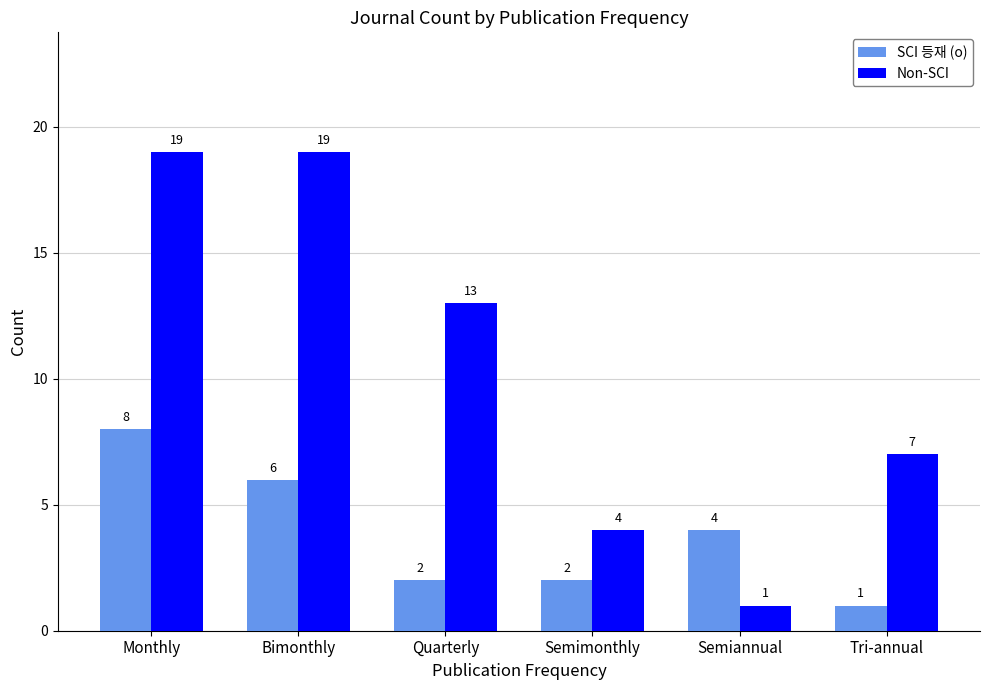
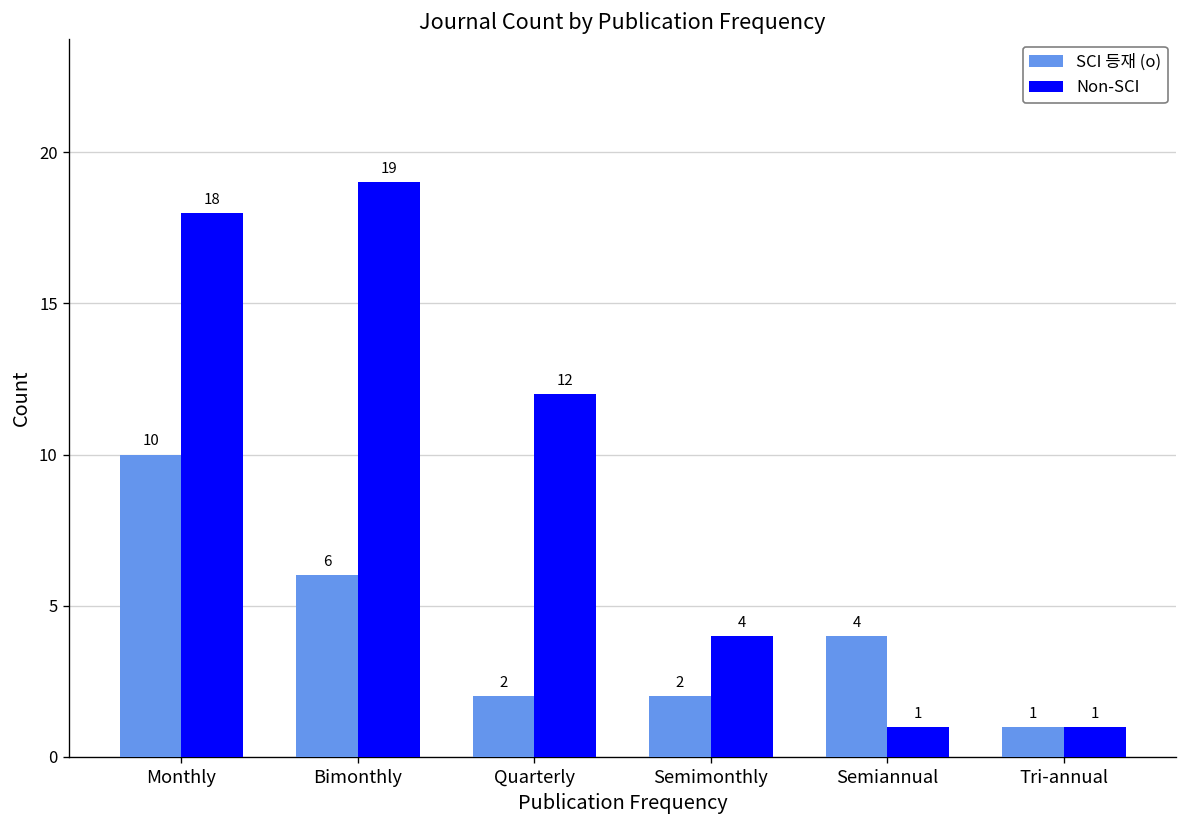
  {
    "SCI 등재 (o)": {
-     "Monthly": 8,
+     "Monthly": 10,
      "Bimonthly": 6,
      "Quarterly": 2,
      "Semimonthly": 2,
      "Semiannual": 4,
      "Tri-annual": 1
    },
    "Non-SCI": {
-     "Monthly": 19,
+     "Monthly": 18,
      "Bimonthly": 19,
-     "Quarterly": 13,
+     "Quarterly": 12,
      "Semimonthly": 4,
      "Semiannual": 1,
-     "Tri-annual": 7
+     "Tri-annual": 1
    }
  }
